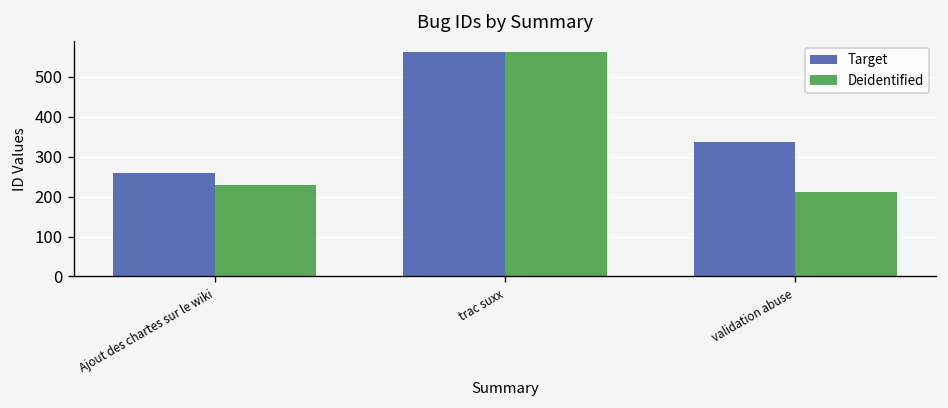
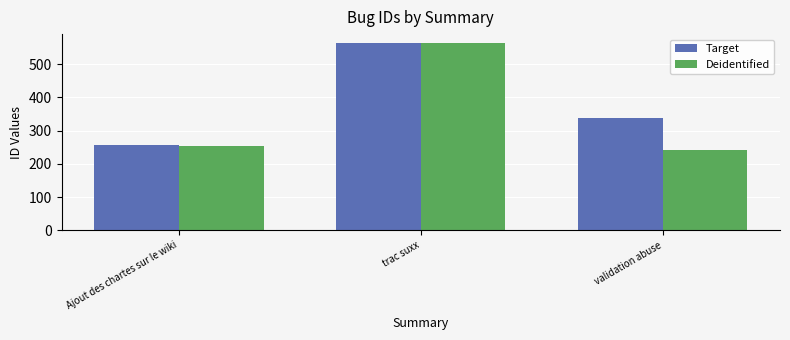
  {
    "Target": {
      "Ajout des chartes sur le wiki": 260,
      "trac suxx": 560,
      "validation abuse": 340
    },
    "Deidentified": {
-     "Ajout des chartes sur le wiki": 230,
+     "Ajout des chartes sur le wiki": 250,
      "trac suxx": 560,
-     "validation abuse": 210
+     "validation abuse": 240
    }
  }
